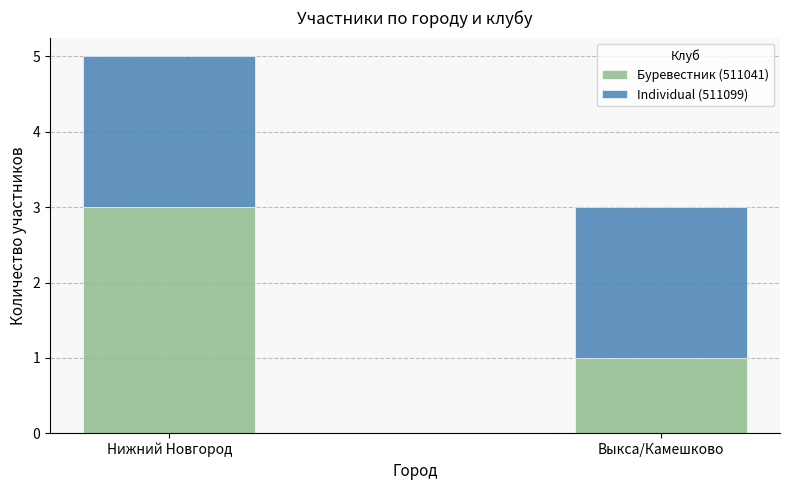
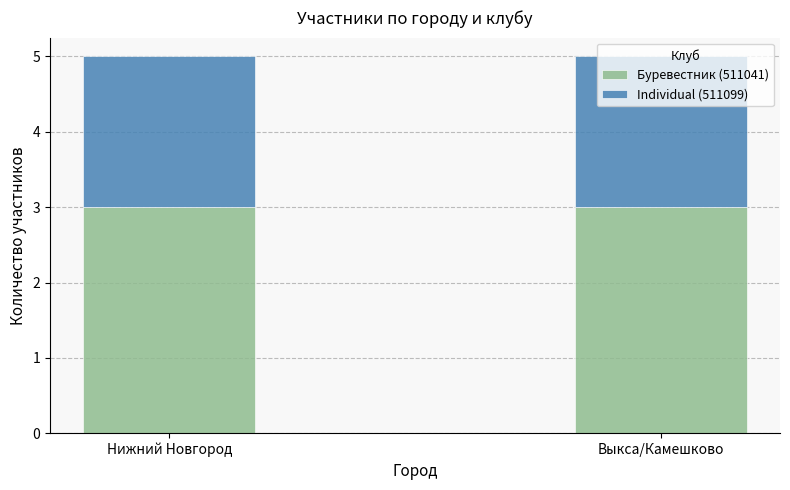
  {
    "Буревестник (511041)": {
      "Нижний Новгород": 3,
-     "Выкса/Камешково": 1
+     "Выкса/Камешково": 3
    },
    "Individual (511099)": {
      "Нижний Новгород": 2
    }
  }
